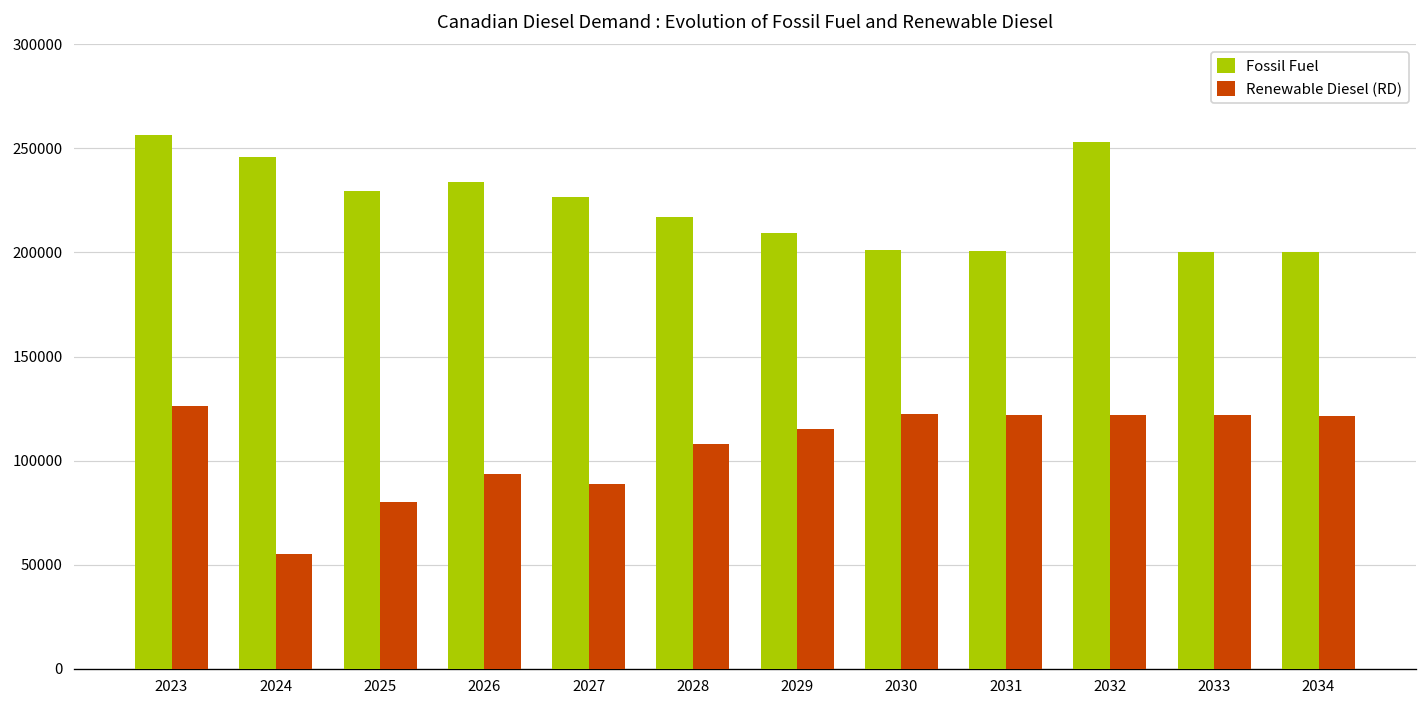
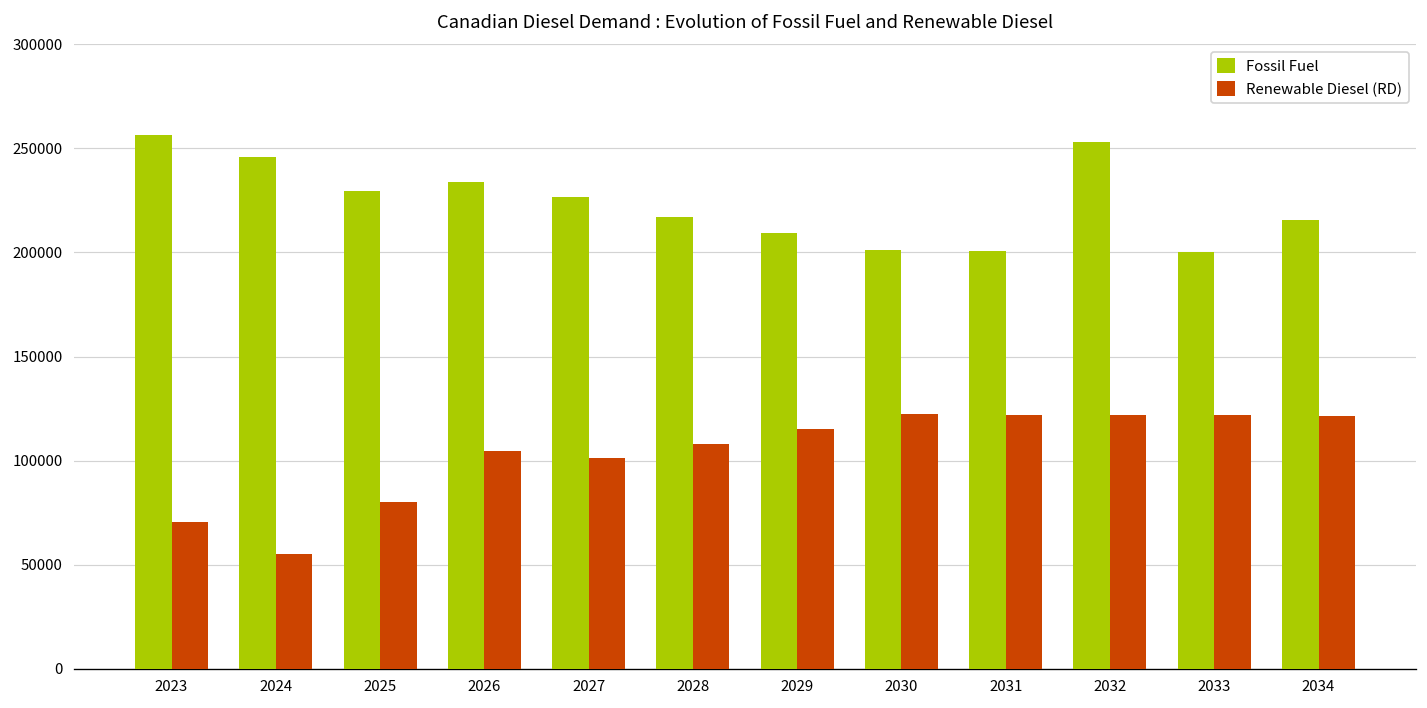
  {
    "Fossil Fuel": {
      "2023": 256000,
      "2024": 246000,
      "2025": 229000,
      "2026": 234000,
      "2027": 226000,
      "2028": 217000,
      "2029": 209000,
      "2030": 201000,
      "2031": 201000,
      "2032": 253000,
      "2033": 200000,
-     "2034": 200000
+     "2034": 216000
    },
    "Renewable Diesel (RD)": {
-     "2023": 126000,
+     "2023": 71000,
      "2024": 55000,
      "2025": 80000,
-     "2026": 94000,
-     "2027": 89000,
+     "2026": 105000,
+     "2027": 101000,
      "2028": 108000,
      "2029": 115000,
      "2030": 122000,
      "2031": 122000,
      "2032": 122000,
      "2033": 122000,
      "2034": 122000
    }
  }
